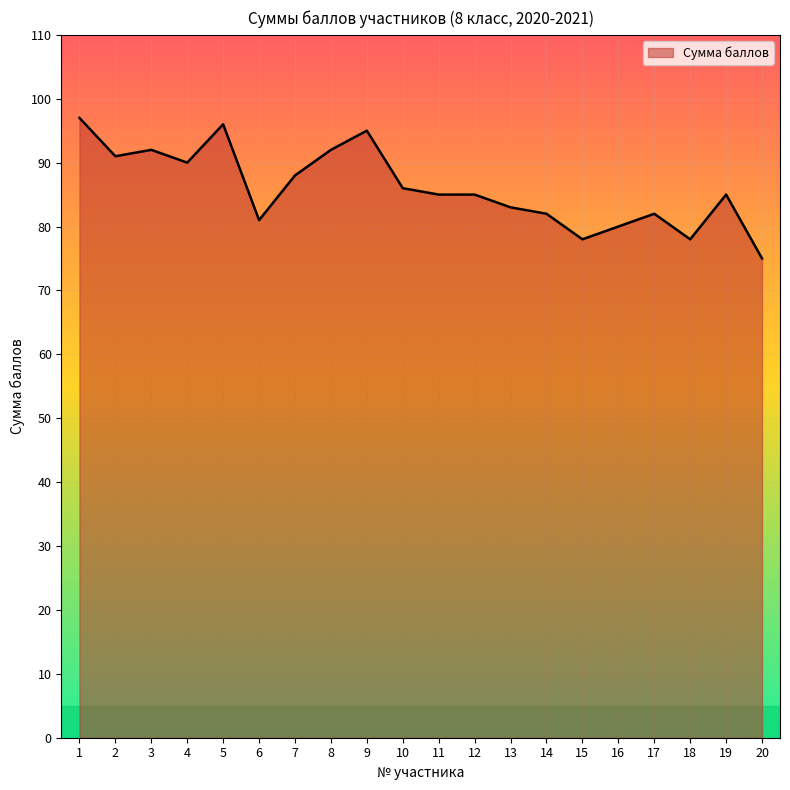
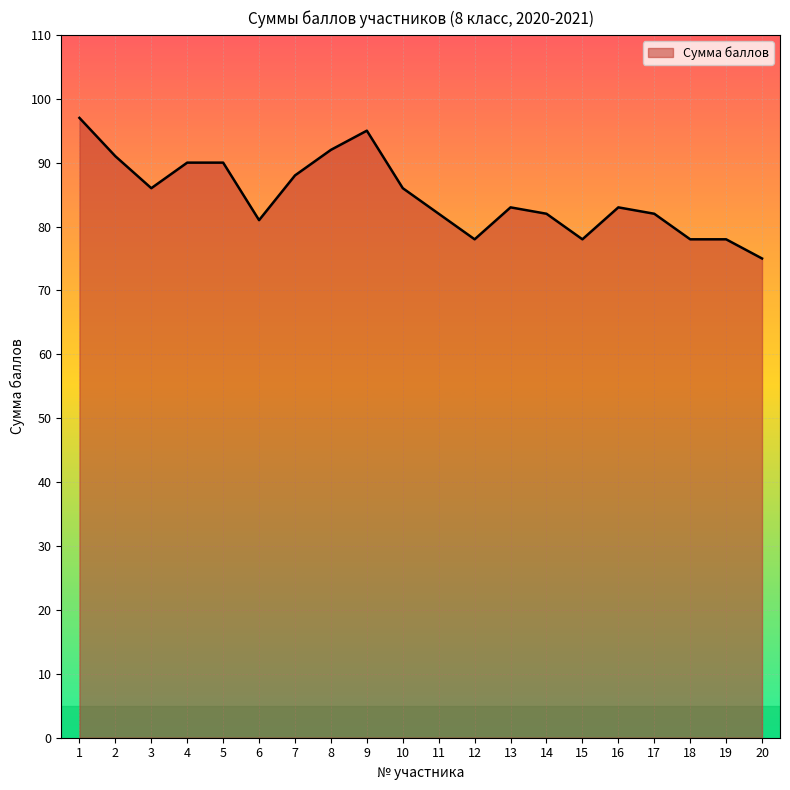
  {
    "1": 97,
    "2": 91,
-   "3": 92,
+   "3": 86,
    "4": 90,
-   "5": 96,
+   "5": 90,
    "6": 81,
    "7": 88,
    "8": 92,
    "9": 95,
    "10": 86,
-   "11": 85,
-   "12": 85,
+   "11": 82,
+   "12": 78,
    "13": 83,
    "14": 82,
    "15": 78,
-   "16": 80,
+   "16": 83,
    "17": 82,
    "18": 78,
-   "19": 85,
+   "19": 78,
    "20": 75
  }
